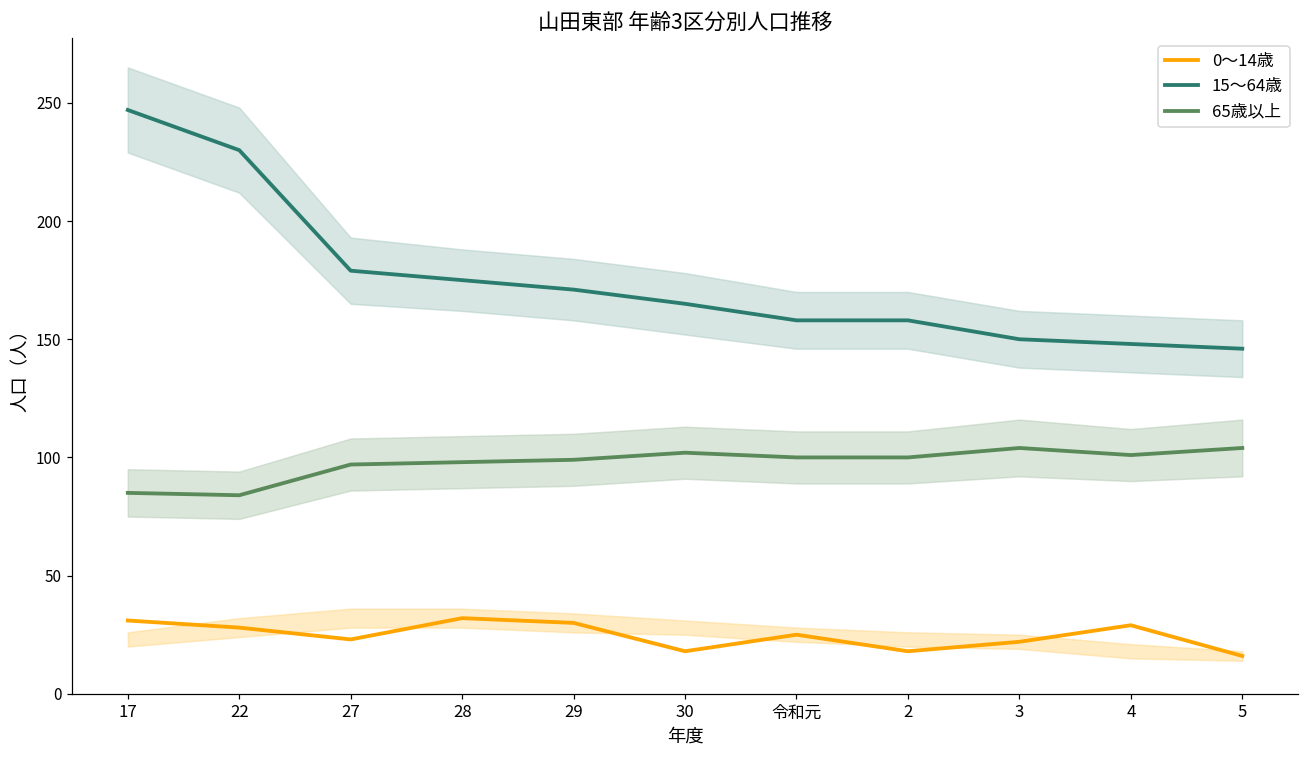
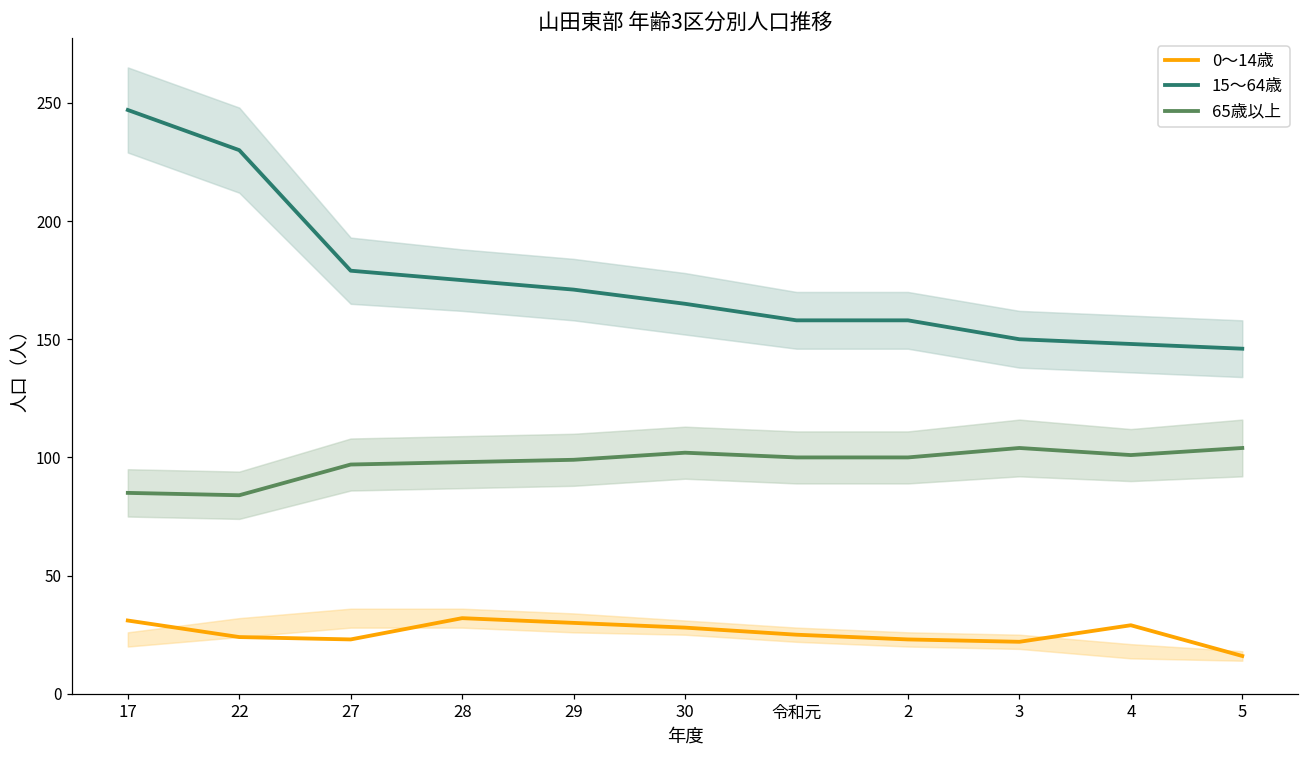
  {
    "0～14歳": {
      "17": 31,
-     "22": 28,
+     "22": 24,
      "27": 23,
      "28": 32,
      "29": 30,
-     "30": 18,
+     "30": 28,
      "令和元": 25,
-     "2": 18,
+     "2": 23,
      "3": 22,
      "4": 29,
      "5": 16
    }
  }
